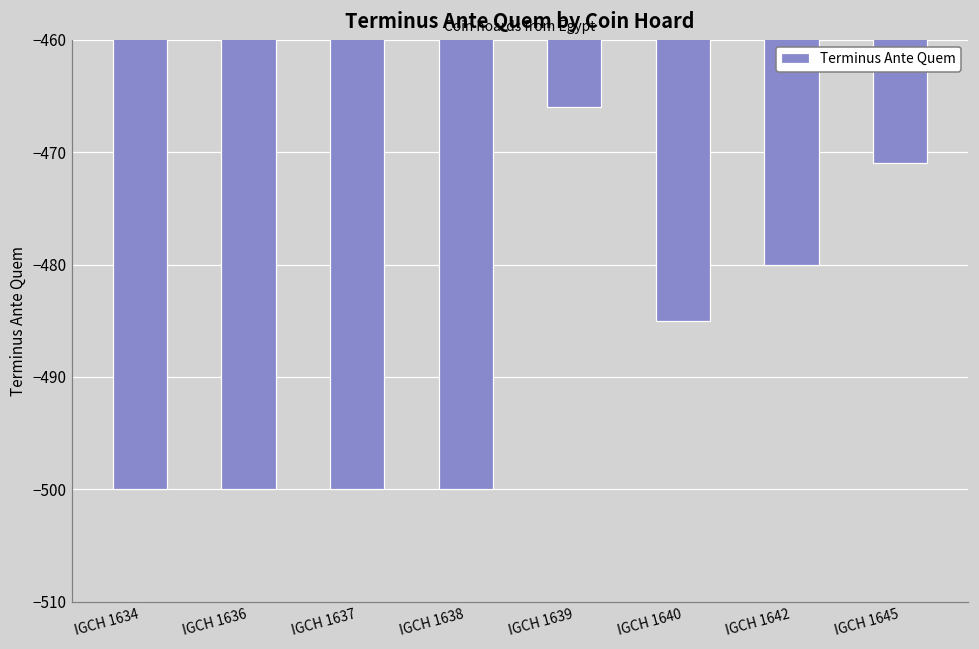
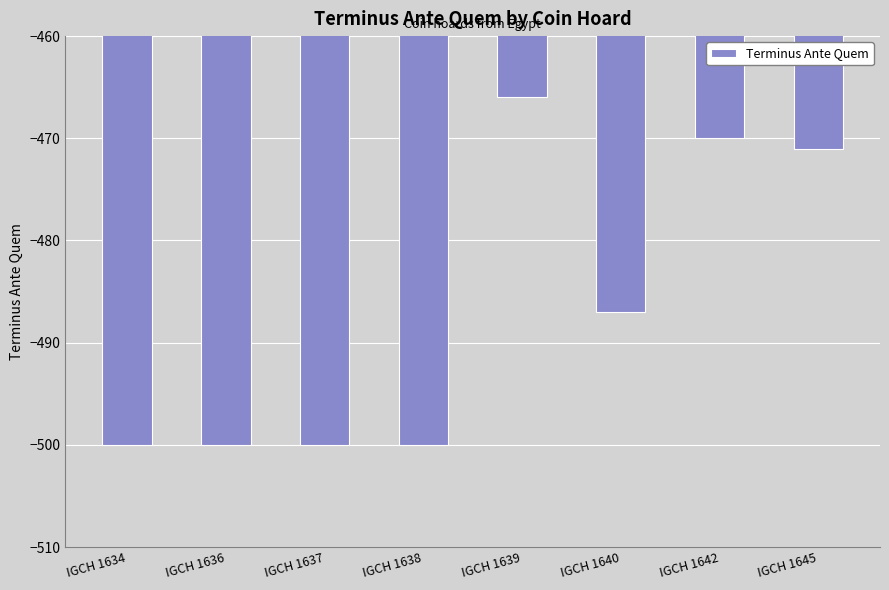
  {
    "IGCH 1634": -500,
    "IGCH 1636": -500,
    "IGCH 1637": -500,
    "IGCH 1638": -500,
    "IGCH 1639": -466,
-   "IGCH 1640": -485,
-   "IGCH 1642": -480,
+   "IGCH 1640": -487,
+   "IGCH 1642": -470,
    "IGCH 1645": -471
  }
